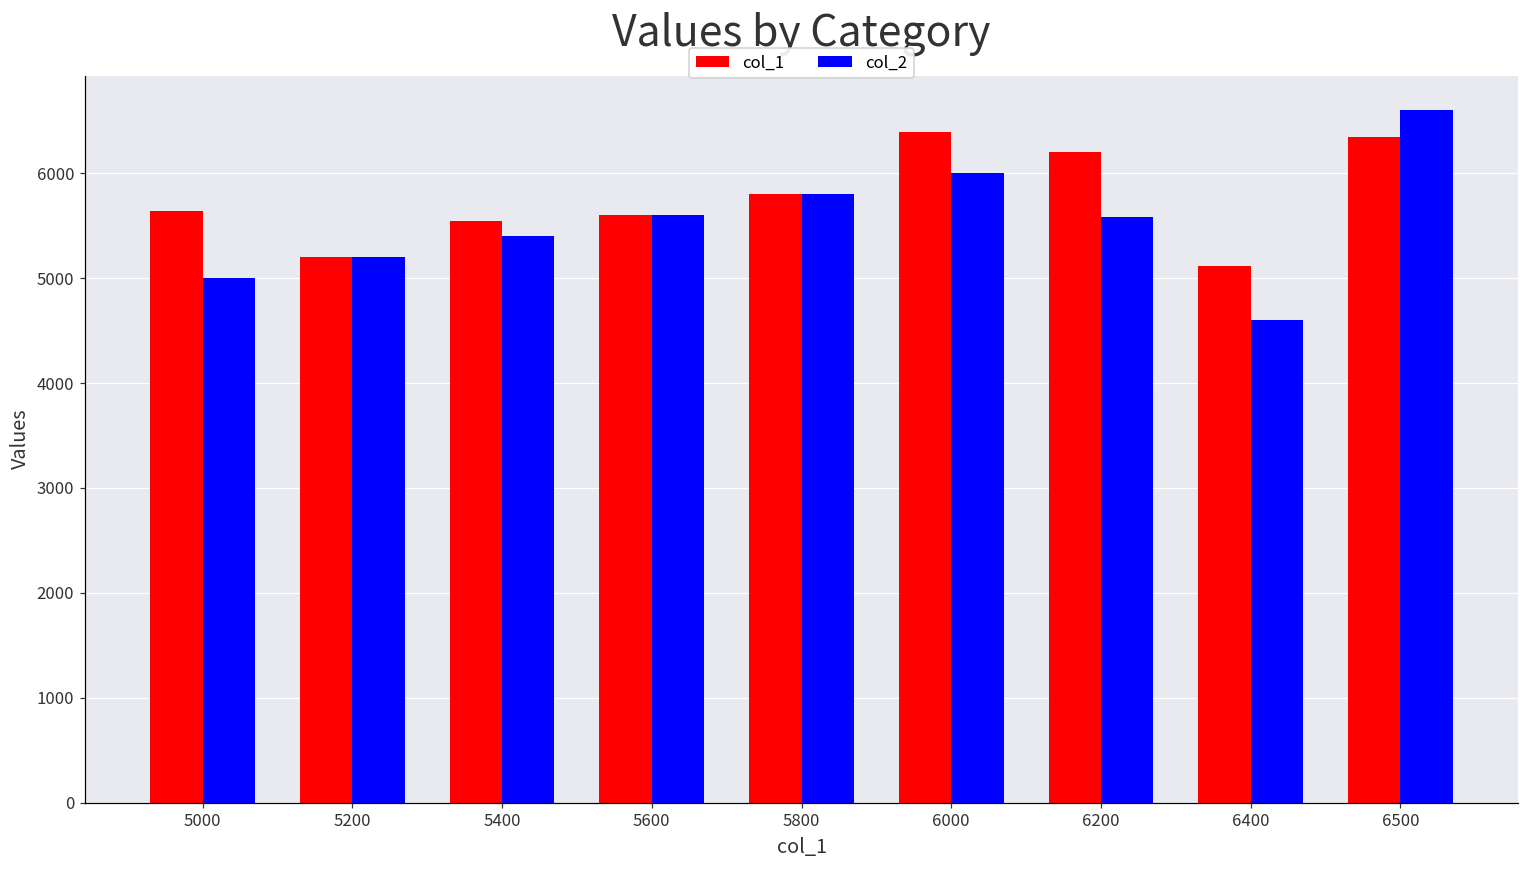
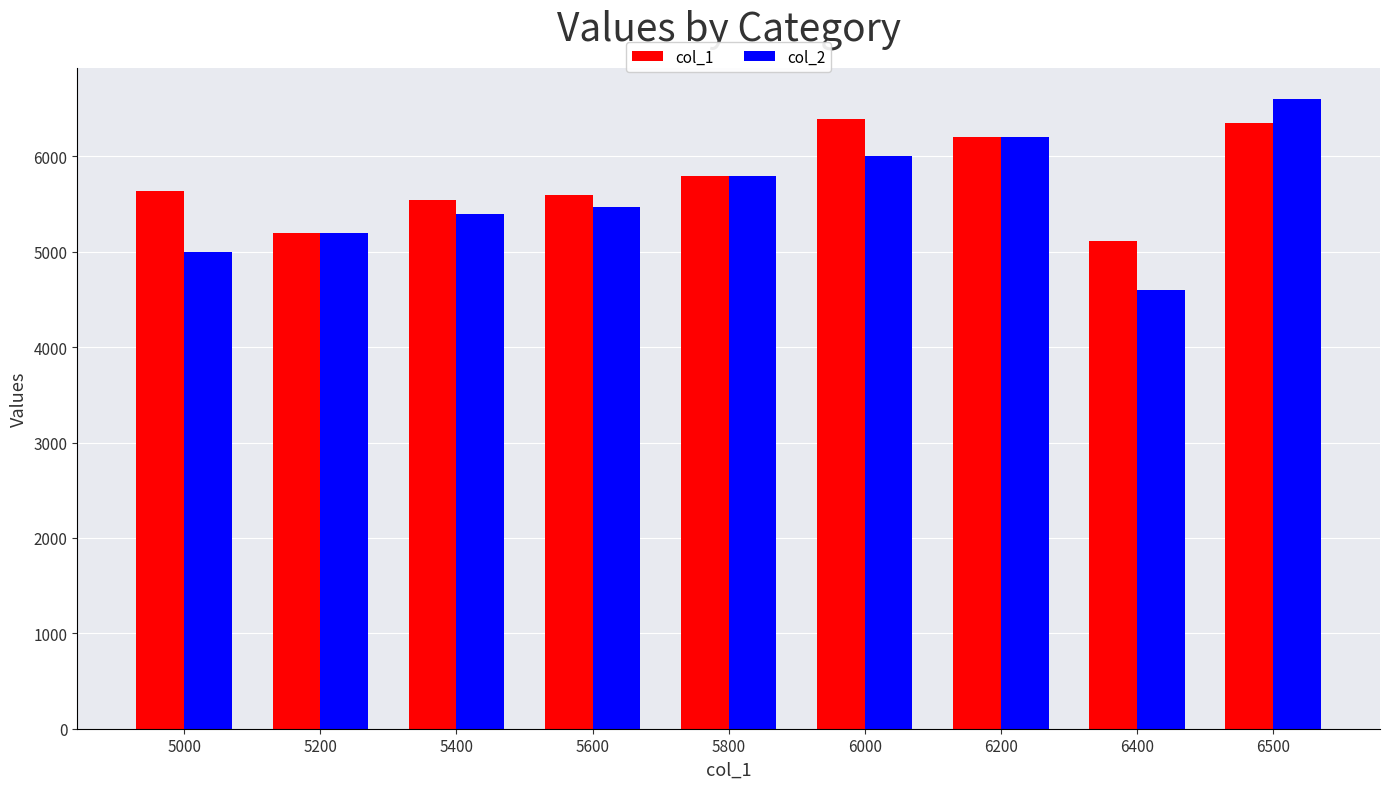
  {
    "col_1": {
      "5000": 5600,
      "5200": 5200,
      "5400": 5500,
      "5600": 5600,
      "5800": 5800,
      "6000": 6400,
      "6200": 6200,
      "6400": 5100,
      "6500": 6300
    },
    "col_2": {
      "5000": 5000,
      "5200": 5200,
      "5400": 5400,
-     "5600": 5600,
+     "5600": 5500,
      "5800": 5800,
      "6000": 6000,
-     "6200": 5600,
+     "6200": 6200,
      "6400": 4600,
      "6500": 6600
    }
  }
